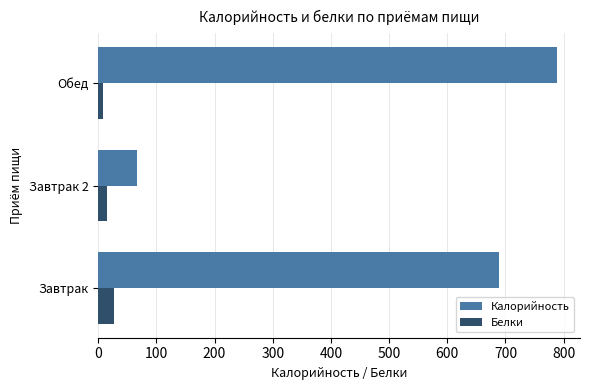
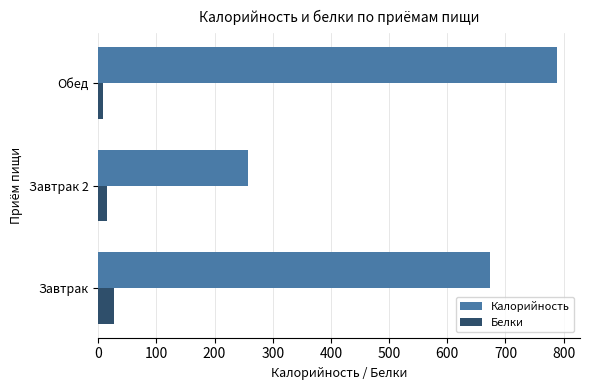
  {
    "Калорийность": {
      "Обед": 790,
-     "Завтрак 2": 70,
-     "Завтрак": 690
+     "Завтрак 2": 260,
+     "Завтрак": 670
    },
    "Белки": {
      "Обед": 10,
      "Завтрак 2": 20,
      "Завтрак": 30
    }
  }
